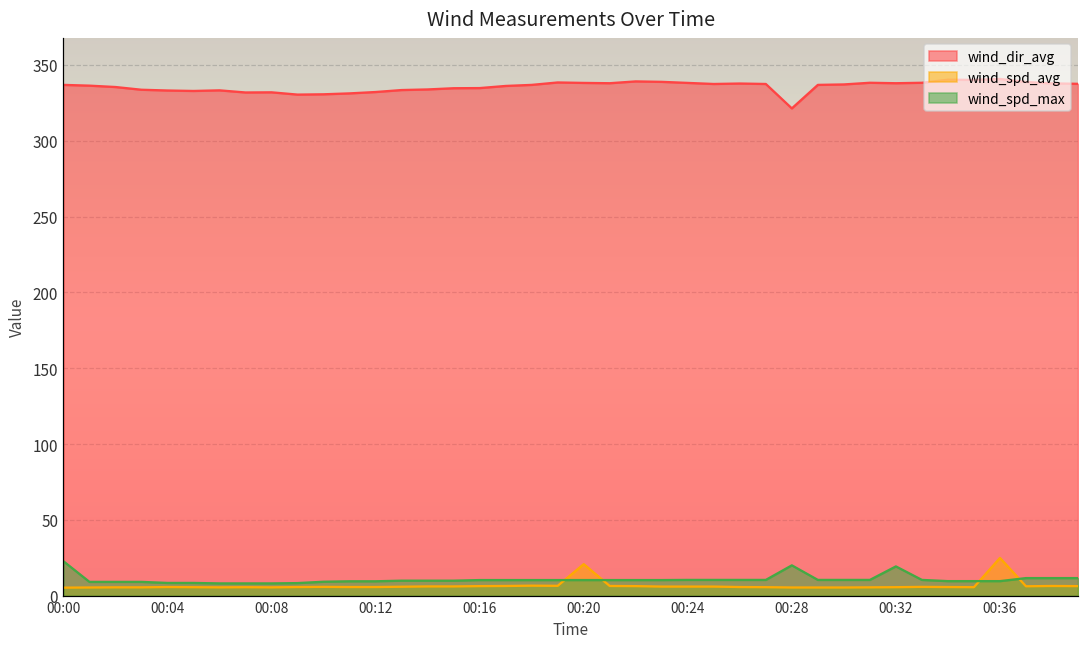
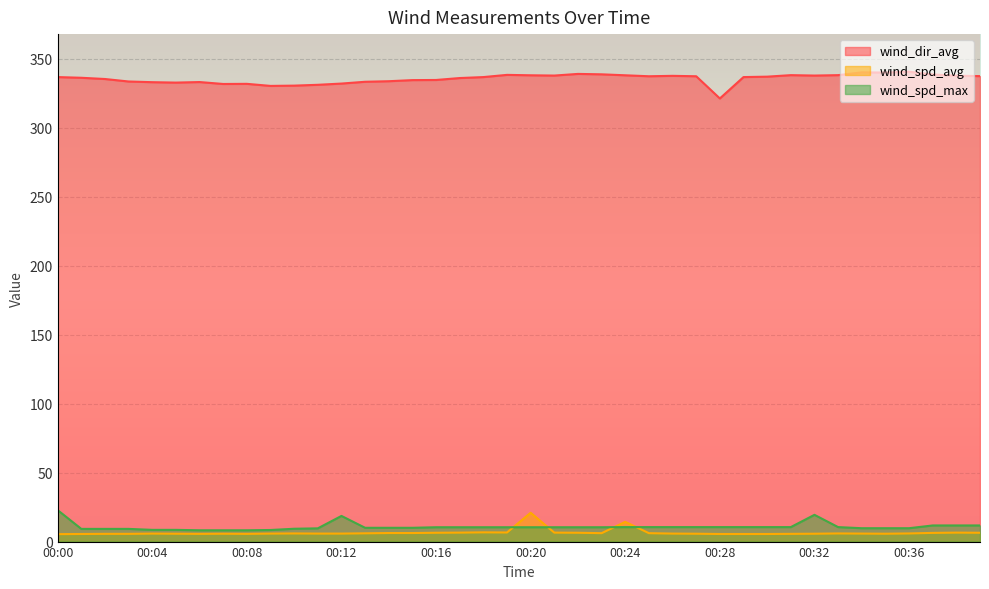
  {
    "wind_dir_avg": {
      "00:00": 337,
      "00:04": 333,
      "00:08": 332,
      "00:12": 332,
      "00:16": 335,
      "00:20": 338,
      "00:24": 338,
      "00:28": 321,
      "00:32": 338
    },
    "wind_spd_avg": {
      "00:00": 5,
      "00:04": 6,
      "00:08": 6,
      "00:12": 6,
      "00:16": 6,
      "00:20": 21,
-     "00:24": 6,
+     "00:24": 14,
      "00:28": 6,
      "00:32": 6,
-     "00:36": 25
+     "00:36": 6
    },
    "wind_spd_max": {
      "00:00": 23,
      "00:04": 9,
      "00:08": 8,
-     "00:12": 10,
+     "00:12": 19,
      "00:16": 10,
      "00:20": 10,
      "00:24": 11,
-     "00:28": 20,
+     "00:28": 11,
      "00:32": 19,
      "00:36": 10
    }
  }
